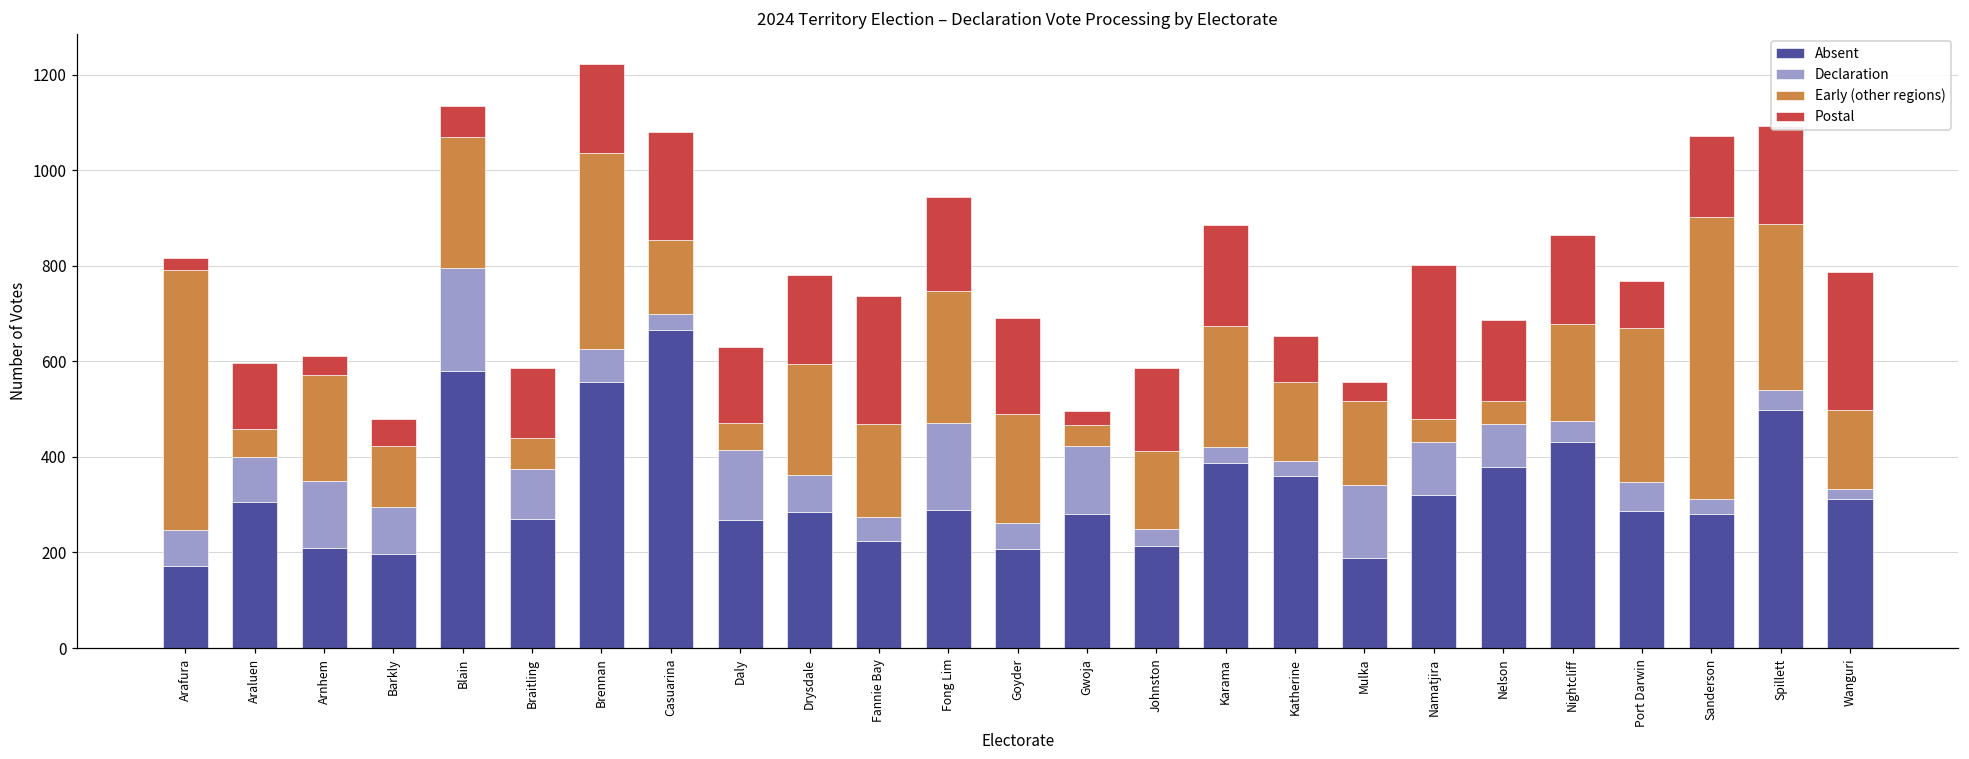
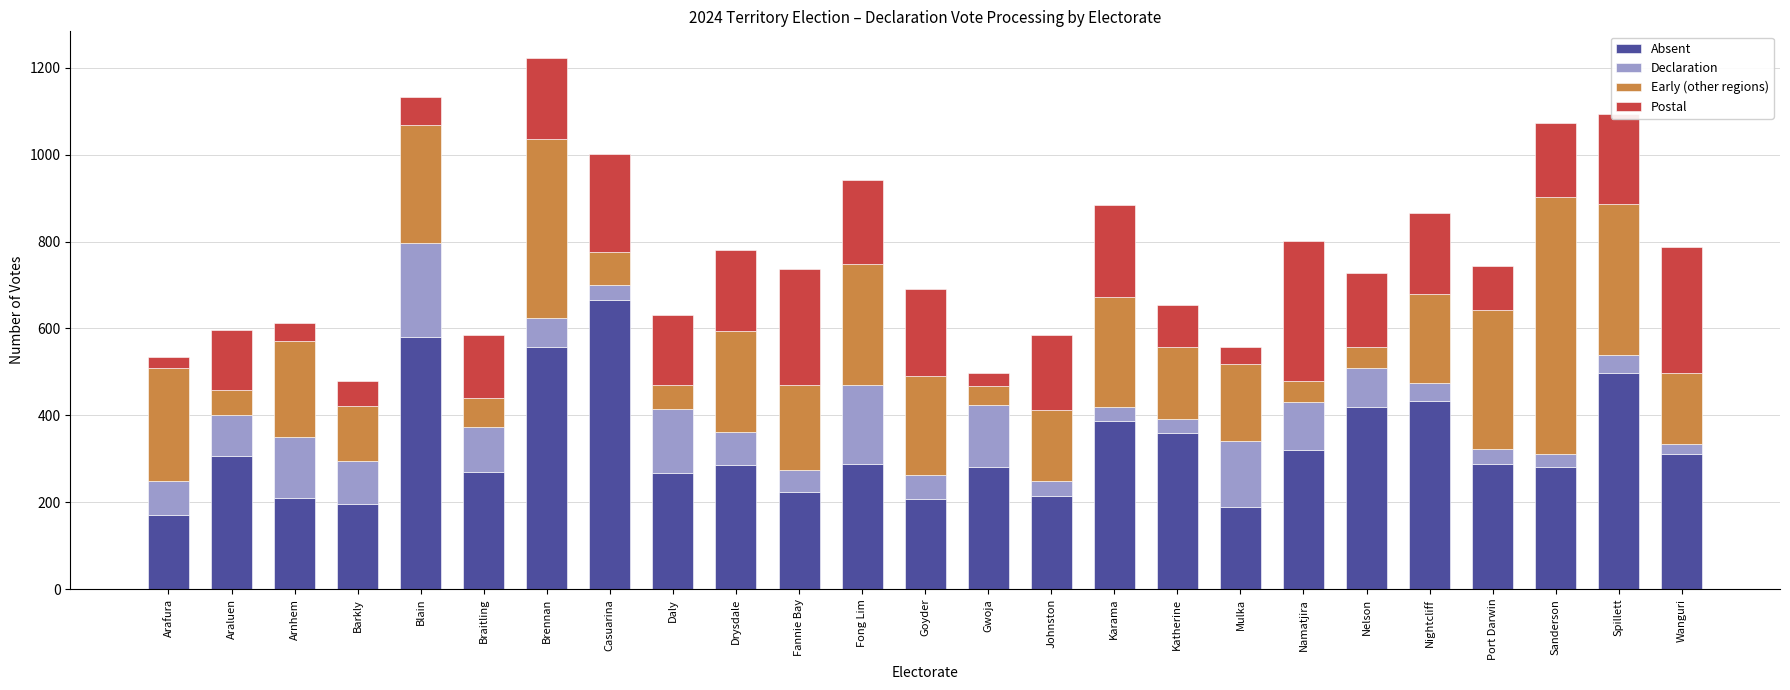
  {
    "Absent": {
      "Arafura": 170,
      "Araluen": 310,
      "Arnhem": 210,
      "Barkly": 200,
      "Blain": 580,
      "Braitling": 270,
      "Brennan": 560,
      "Casuarina": 670,
      "Daly": 270,
      "Drysdale": 290,
      "Fannie Bay": 220,
      "Fong Lim": 290,
      "Goyder": 210,
      "Gwoja": 280,
      "Johnston": 210,
      "Karama": 390,
      "Katherine": 360,
      "Mulka": 190,
      "Namatjira": 320,
-     "Nelson": 380,
+     "Nelson": 420,
      "Nightcliff": 430,
      "Port Darwin": 290,
      "Sanderson": 280,
      "Spillett": 500,
      "Wanguri": 310
    },
    "Declaration": {
      "Arafura": 80,
      "Araluen": 90,
      "Arnhem": 140,
      "Barkly": 100,
      "Blain": 220,
      "Braitling": 110,
      "Brennan": 70,
      "Casuarina": 30,
      "Daly": 150,
      "Drysdale": 80,
      "Fannie Bay": 50,
      "Fong Lim": 180,
      "Goyder": 60,
      "Gwoja": 140,
      "Johnston": 40,
      "Karama": 30,
      "Katherine": 30,
      "Mulka": 150,
      "Namatjira": 110,
      "Nelson": 90,
      "Nightcliff": 40,
-     "Port Darwin": 60,
+     "Port Darwin": 40,
      "Sanderson": 30,
      "Spillett": 40,
      "Wanguri": 20
    },
    "Early (other regions)": {
-     "Arafura": 540,
+     "Arafura": 260,
      "Araluen": 60,
      "Arnhem": 220,
      "Barkly": 130,
      "Blain": 270,
      "Braitling": 70,
      "Brennan": 410,
-     "Casuarina": 150,
+     "Casuarina": 80,
      "Daly": 60,
      "Drysdale": 230,
      "Fannie Bay": 190,
      "Fong Lim": 280,
      "Goyder": 230,
      "Gwoja": 40,
      "Johnston": 160,
      "Karama": 250,
      "Katherine": 170,
      "Mulka": 180,
      "Namatjira": 50,
      "Nelson": 50,
      "Nightcliff": 200,
      "Port Darwin": 320,
      "Sanderson": 590,
      "Spillett": 350,
      "Wanguri": 170
    },
    "Postal": {
      "Arafura": 30,
      "Araluen": 140,
      "Arnhem": 40,
      "Barkly": 60,
      "Blain": 70,
      "Braitling": 150,
      "Brennan": 190,
      "Casuarina": 230,
      "Daly": 160,
      "Drysdale": 190,
      "Fannie Bay": 270,
      "Fong Lim": 200,
      "Goyder": 200,
      "Gwoja": 30,
      "Johnston": 170,
      "Karama": 210,
      "Katherine": 100,
      "Mulka": 40,
      "Namatjira": 320,
      "Nelson": 170,
      "Nightcliff": 190,
      "Port Darwin": 100,
      "Sanderson": 170,
      "Wanguri": 290
    }
  }
